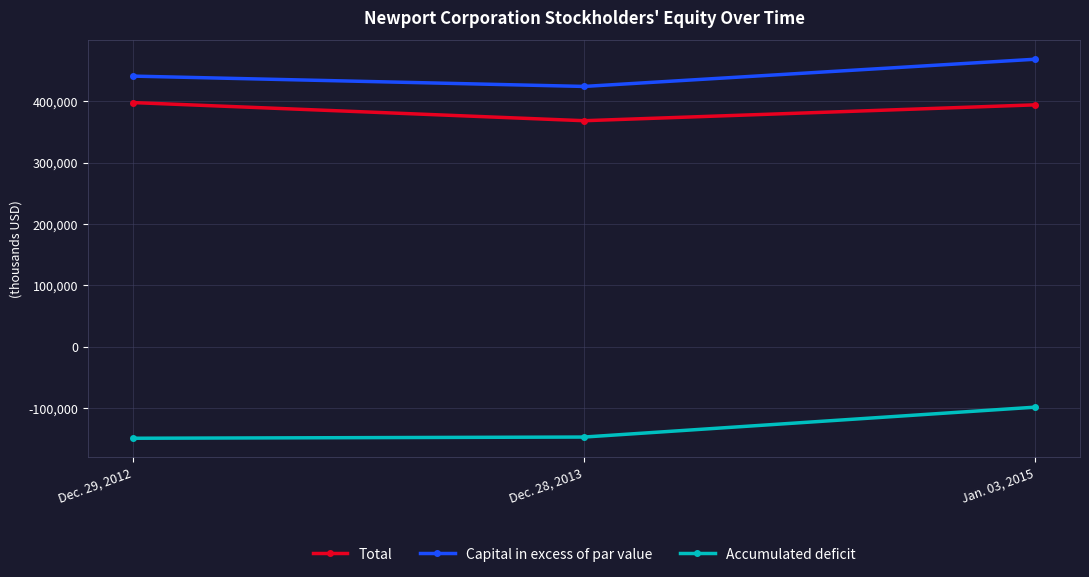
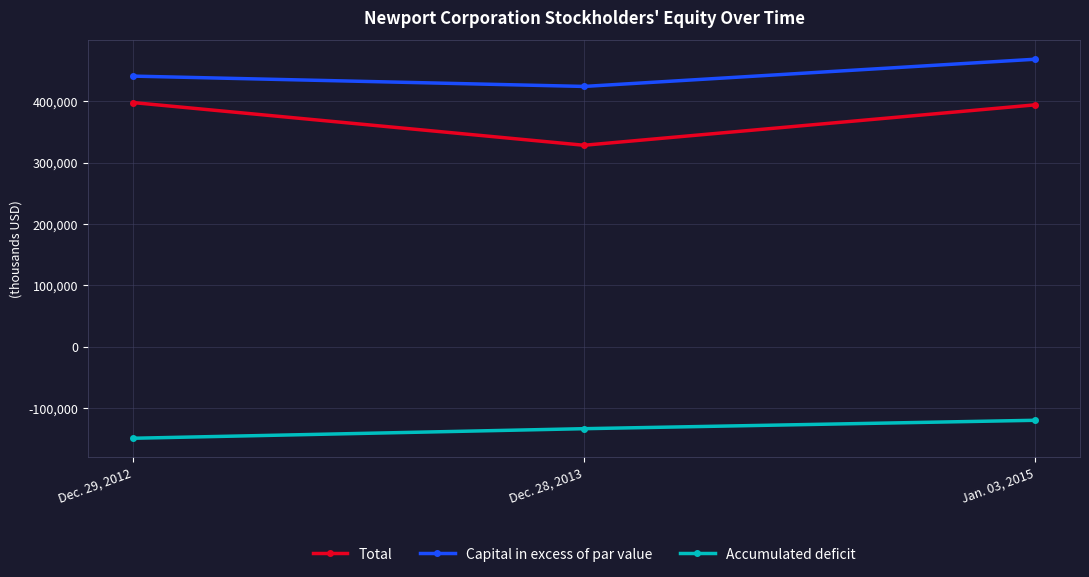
  {
    "Total": {
      "Dec. 29, 2012": "400,000",
-     "Dec. 28, 2013": "370,000",
+     "Dec. 28, 2013": "330,000",
      "Jan. 03, 2015": "390,000"
    },
    "Capital in excess of par value": {
      "Dec. 29, 2012": "440,000",
      "Dec. 28, 2013": "420,000",
      "Jan. 03, 2015": "470,000"
    },
    "Accumulated deficit": {
      "Dec. 29, 2012": "-150,000",
-     "Dec. 28, 2013": "-150,000",
-     "Jan. 03, 2015": "-100,000"
+     "Dec. 28, 2013": "-130,000",
+     "Jan. 03, 2015": "-120,000"
    }
  }
